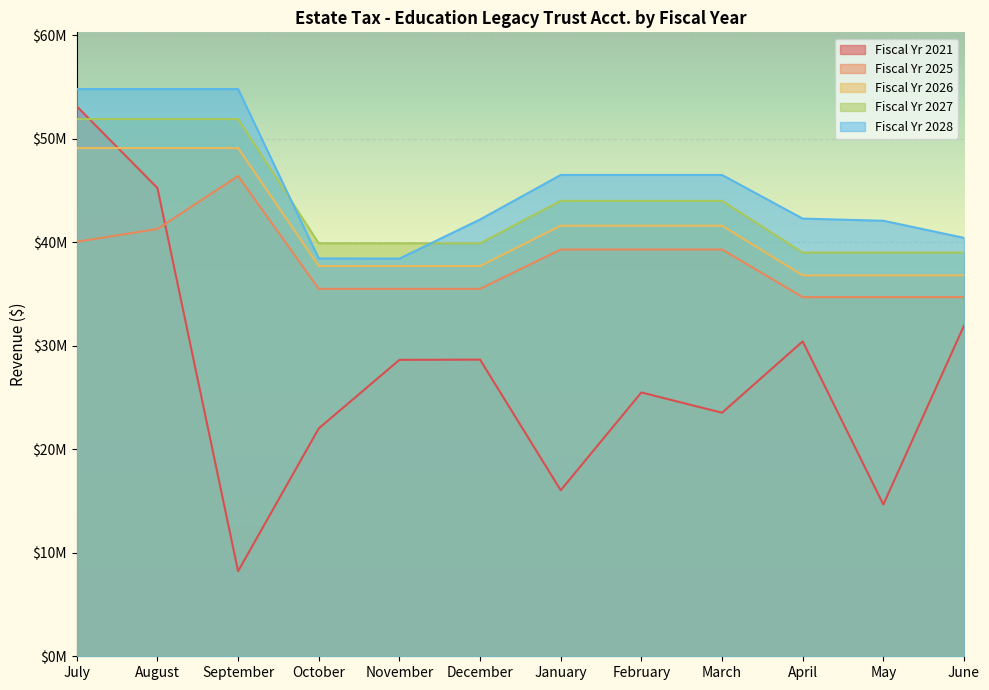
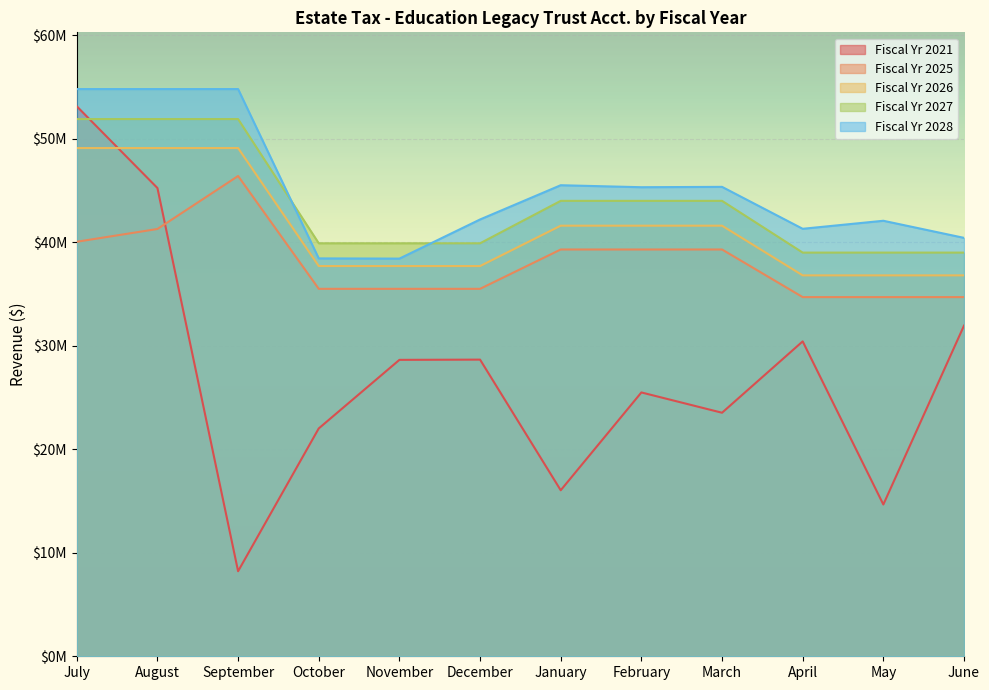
  {
    "Fiscal Yr 2028": {
      "July": "$54800000",
      "August": "$54800000",
      "September": "$54800000",
      "October": "$38400000",
      "November": "$38400000",
      "December": "$42200000",
-     "January": "$46500000",
-     "February": "$46500000",
-     "March": "$46500000",
-     "April": "$42300000",
+     "January": "$45500000",
+     "February": "$45300000",
+     "March": "$45400000",
+     "April": "$41300000",
      "May": "$42100000",
      "June": "$40400000"
    }
  }
